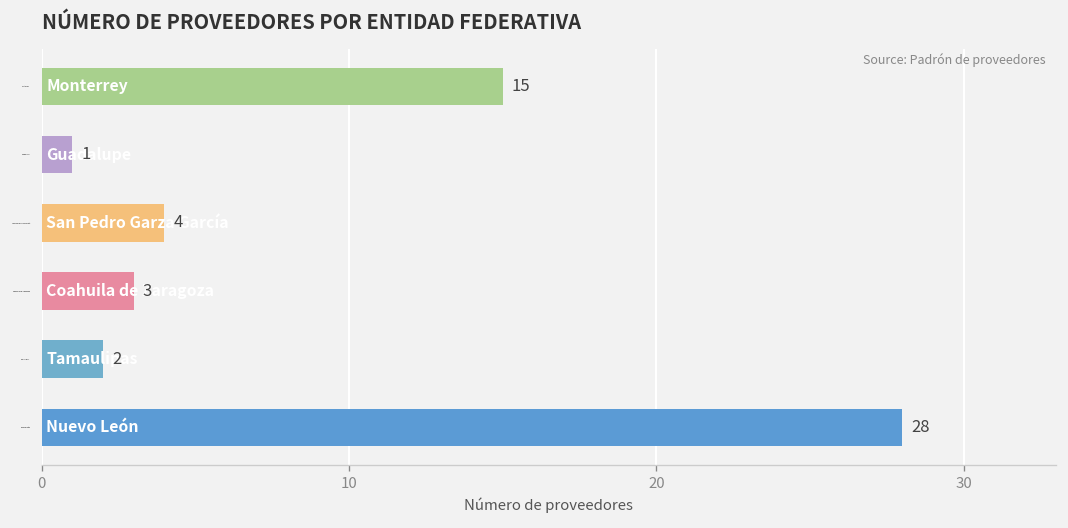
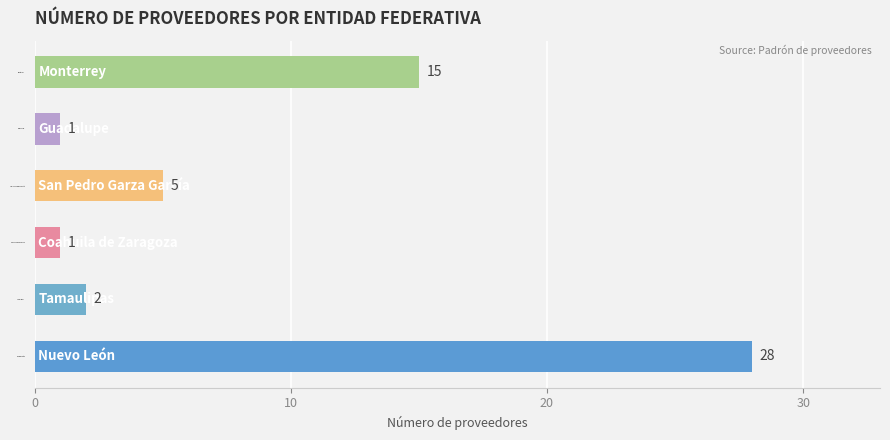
  {
    "Monterrey": 15,
    "Guadalupe": 1,
-   "San Pedro Garza García": 4,
-   "Coahuila de Zaragoza": 3,
+   "San Pedro Garza García": 5,
+   "Coahuila de Zaragoza": 1,
    "Nuevo León": 28
  }
